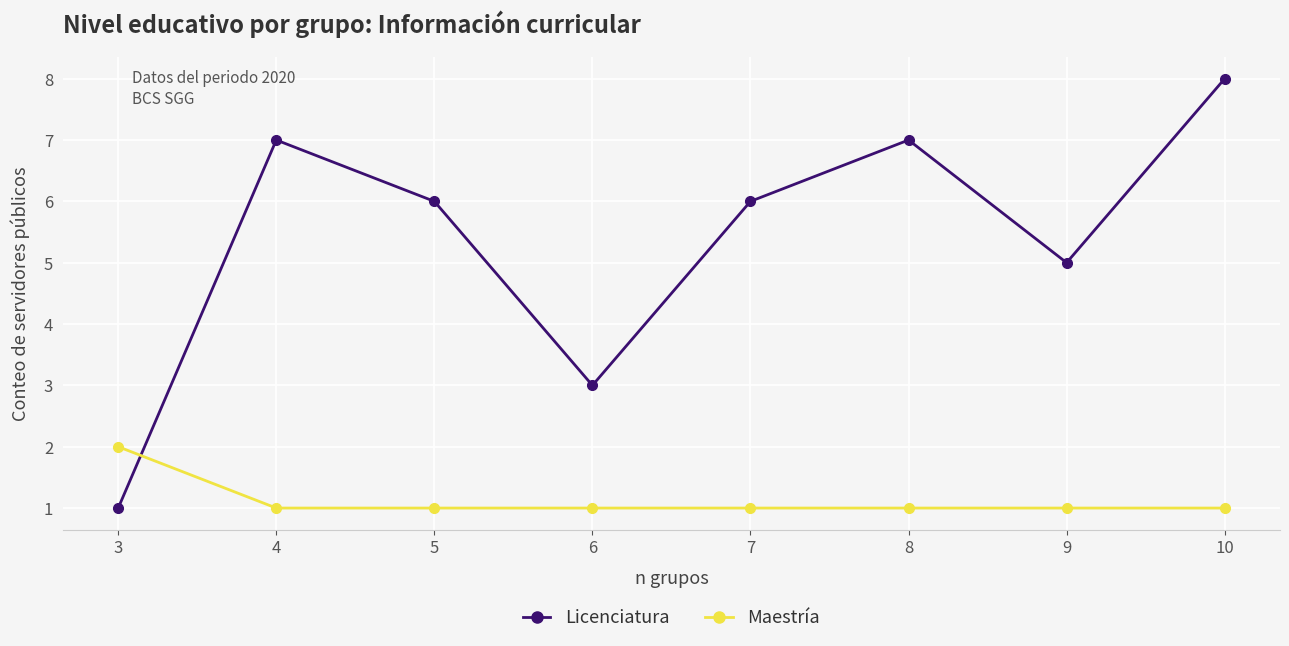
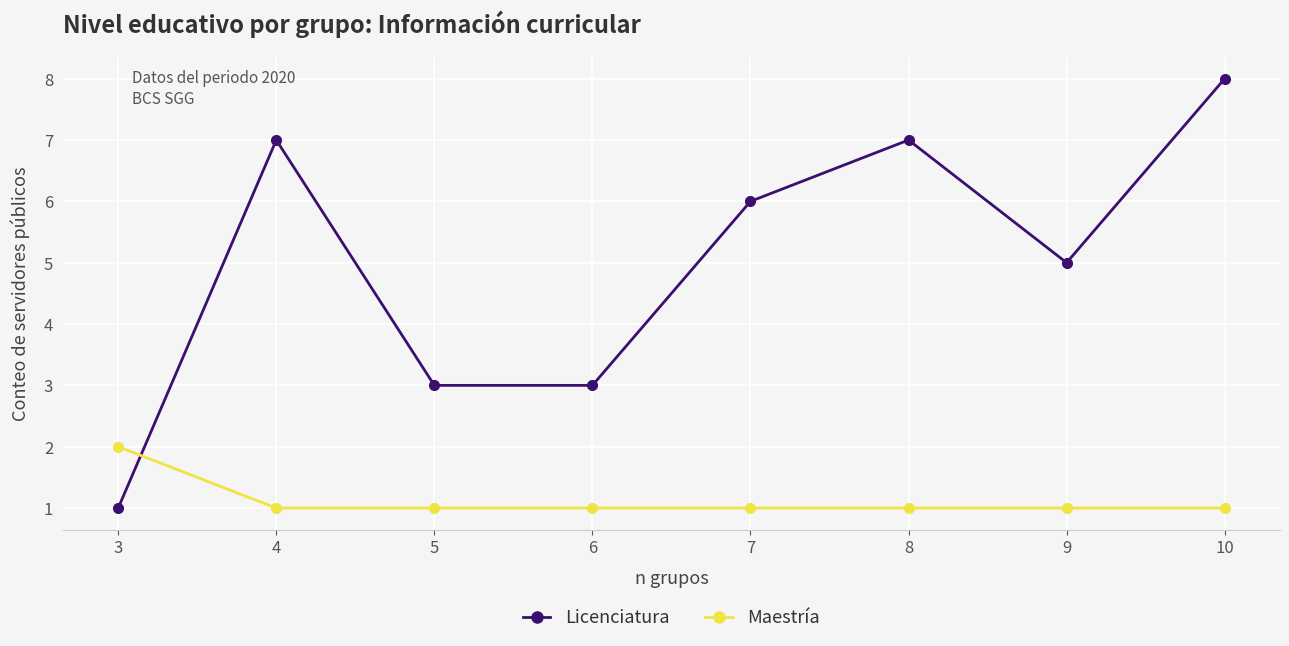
  {
    "Licenciatura": {
      "3": 1,
      "4": 7,
-     "5": 6,
+     "5": 3,
      "6": 3,
      "7": 6,
      "8": 7,
      "9": 5,
      "10": 8
    },
    "Maestría": {
      "3": 2,
      "4": 1,
      "5": 1,
      "6": 1,
      "7": 1,
      "8": 1,
      "9": 1,
      "10": 1
    }
  }
